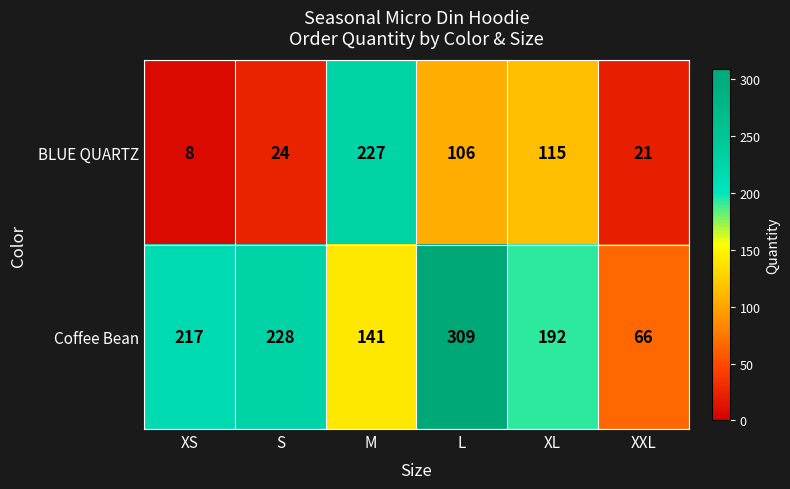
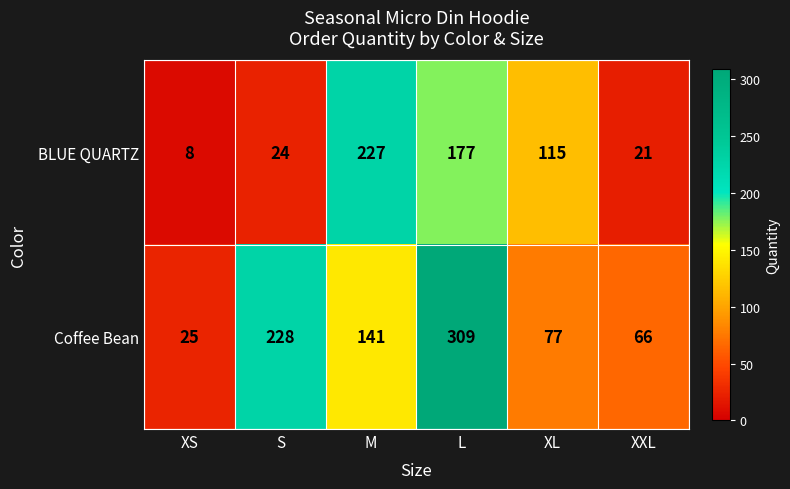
  {
    "BLUE QUARTZ": {
      "XS": 8,
      "S": 24,
      "M": 227,
-     "L": 106,
+     "L": 177,
      "XL": 115,
      "XXL": 21
    },
    "Coffee Bean": {
-     "XS": 217,
+     "XS": 25,
      "S": 228,
      "M": 141,
      "L": 309,
-     "XL": 192,
+     "XL": 77,
      "XXL": 66
    }
  }
